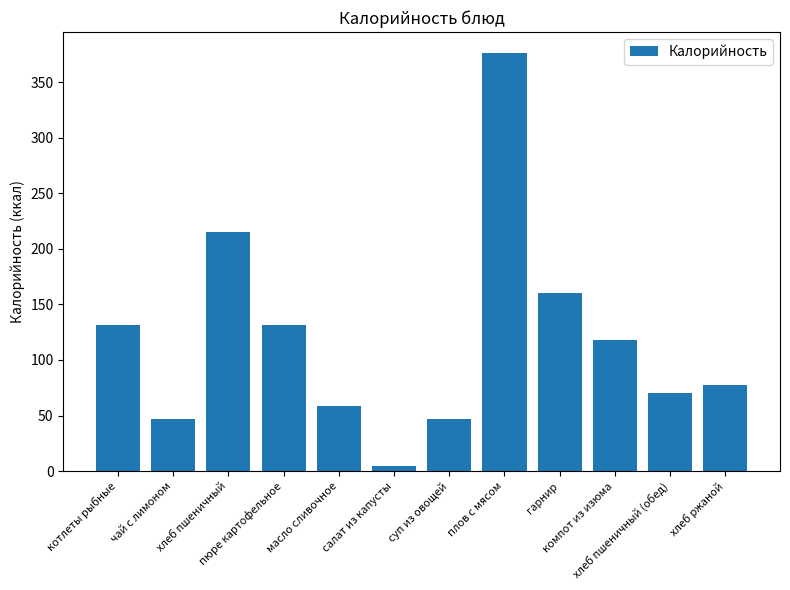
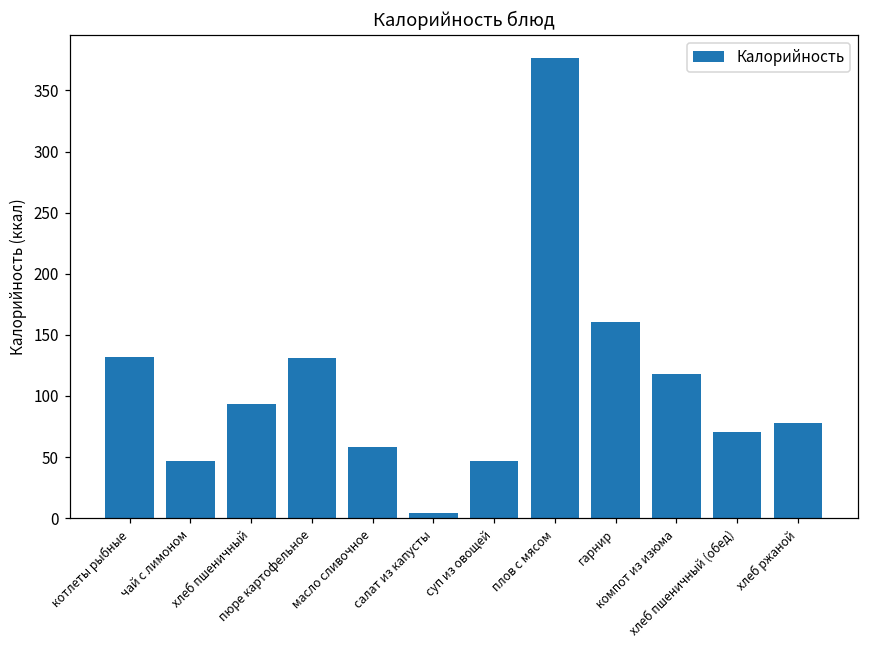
  {
    "котлеты рыбные": 132,
    "чай с лимоном": 47,
-   "хлеб пшеничный": 215,
+   "хлеб пшеничный": 94,
    "пюре картофельное": 131,
    "масло сливочное": 58,
    "салат из капусты": 4,
    "суп из овощей": 47,
    "плов с мясом": 376,
    "гарнир": 160,
    "компот из изюма": 118,
    "хлеб пшеничный (обед)": 70,
    "хлеб ржаной": 78
  }
